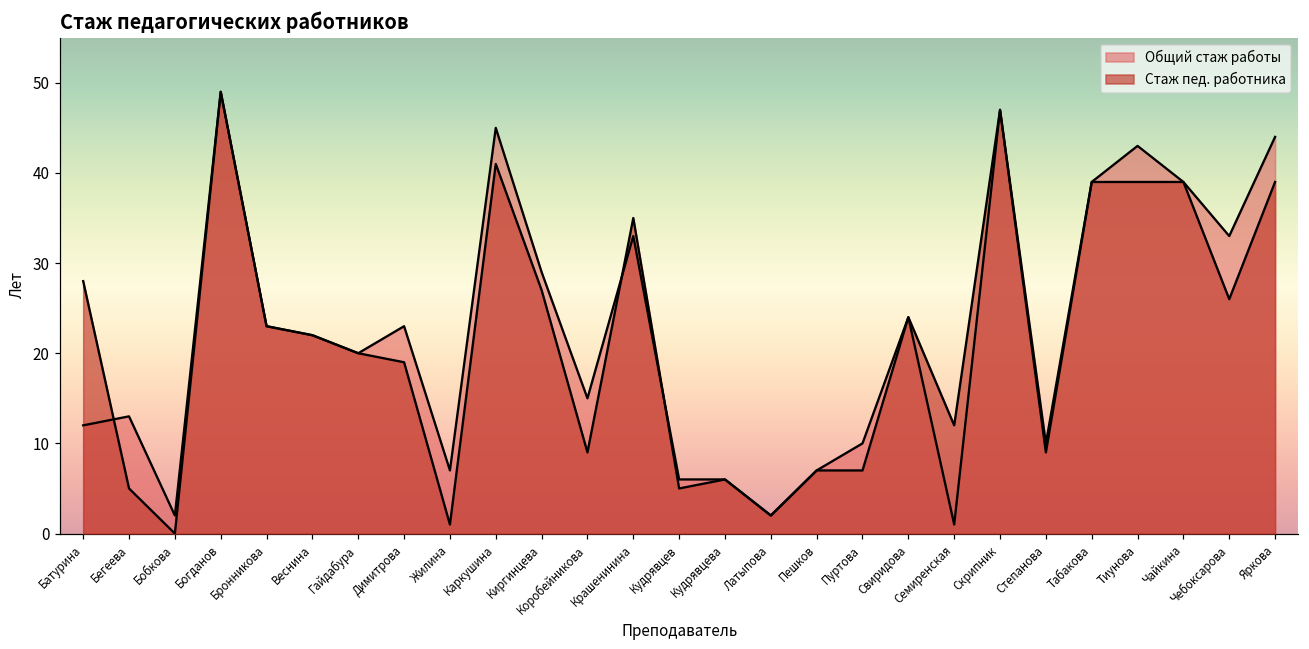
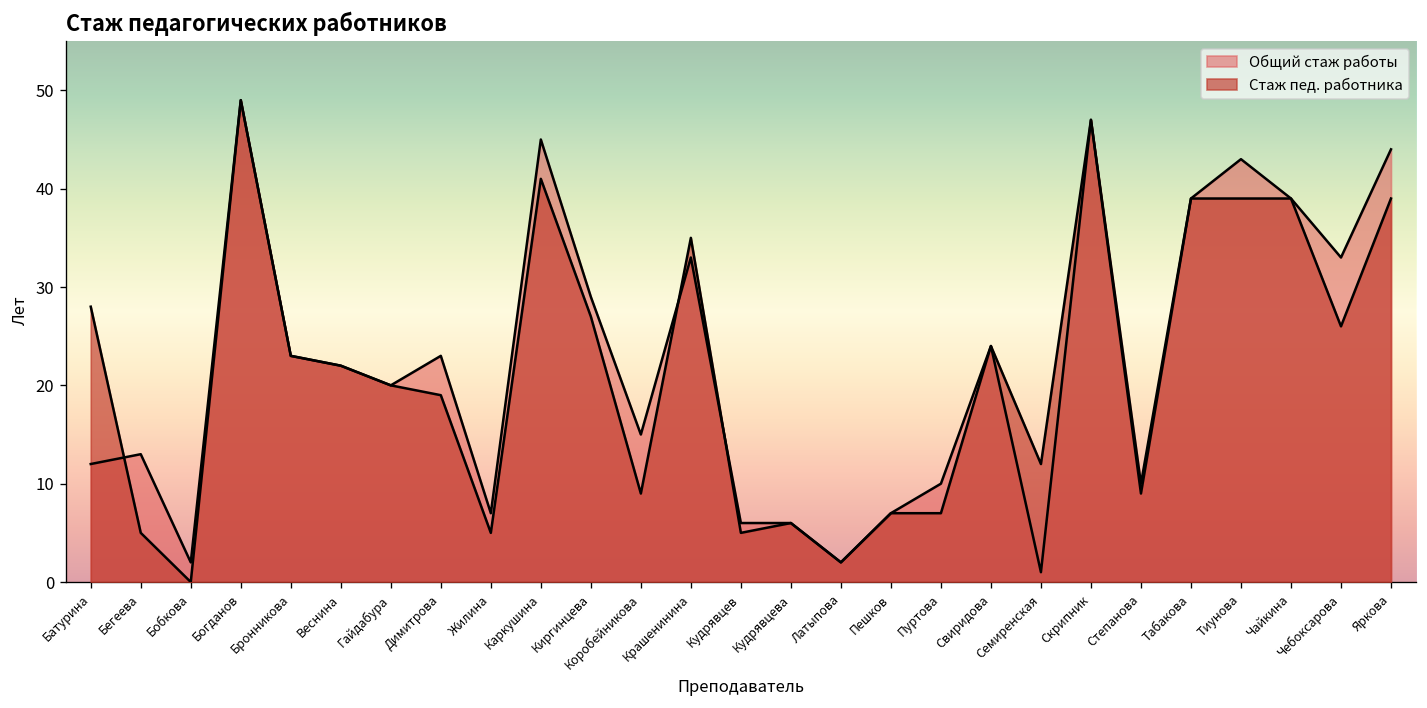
  {
    "Общий стаж работы": {
      "Батурина": 12,
      "Бегеева": 13,
      "Бобкова": 2,
      "Димитрова": 23,
      "Жилина": 7,
      "Каркушина": 45,
      "Киргинцева": 29,
      "Коробейникова": 15,
      "Крашенинина": 33,
      "Кудрявцев": 6,
      "Пуртова": 10,
      "Семиренская": 1,
      "Степанова": 10,
      "Тиунова": 43,
      "Чебоксарова": 33,
      "Яркова": 44
    },
    "Стаж пед. работника": {
      "Батурина": 28,
      "Бегеева": 5,
      "Бобкова": 0,
      "Димитрова": 19,
-     "Жилина": 1,
+     "Жилина": 5,
      "Каркушина": 41,
      "Киргинцева": 27,
      "Коробейникова": 9,
      "Крашенинина": 35,
      "Кудрявцев": 5,
      "Пуртова": 7,
      "Семиренская": 12,
      "Степанова": 9,
      "Тиунова": 39,
      "Чебоксарова": 26,
      "Яркова": 39
    }
  }
